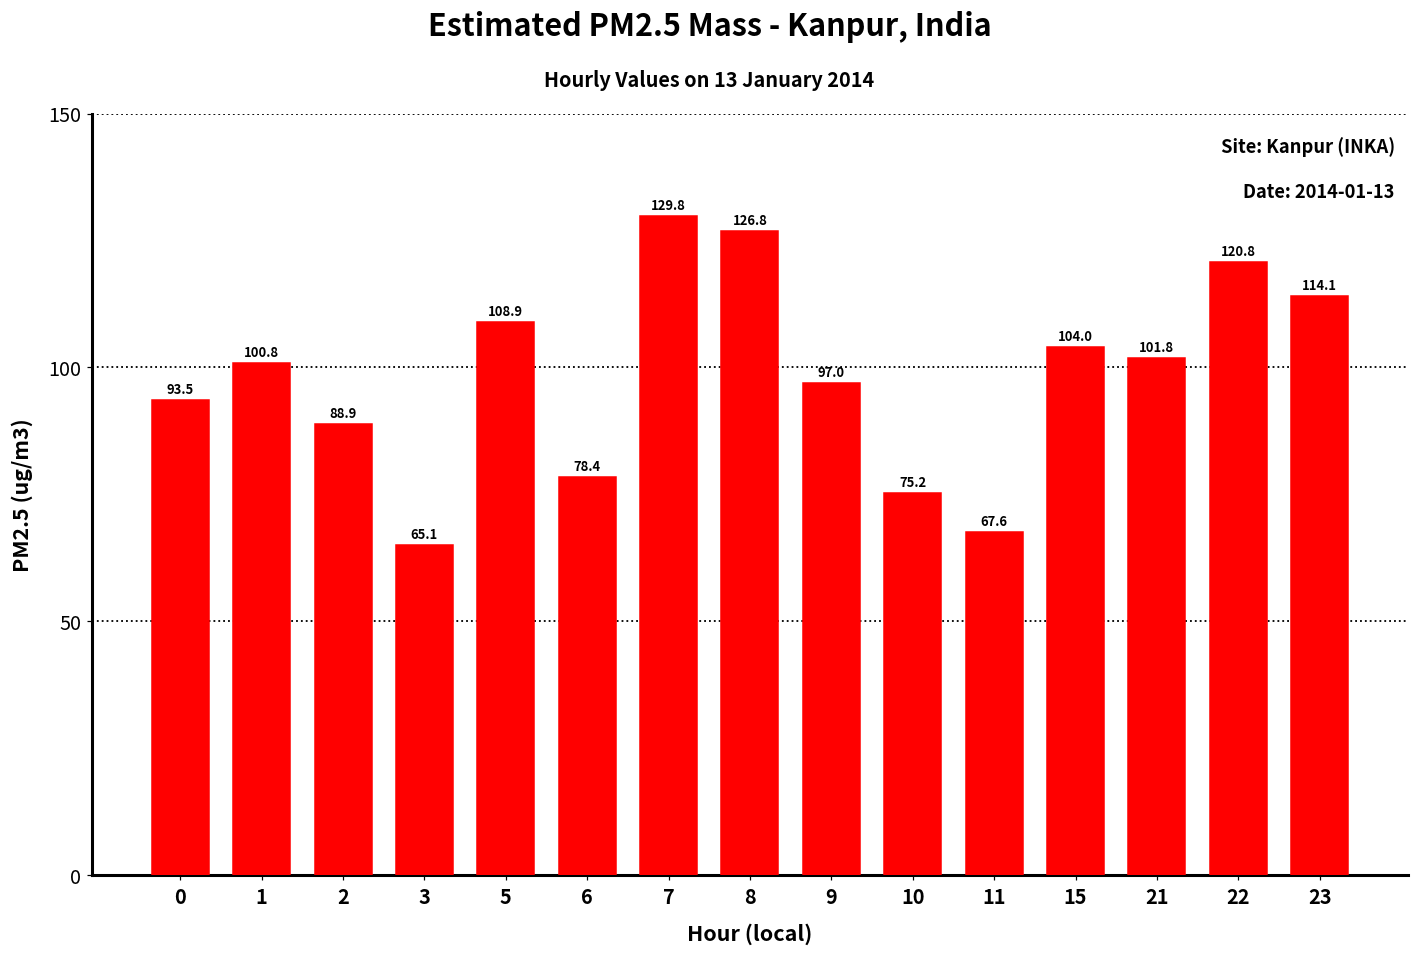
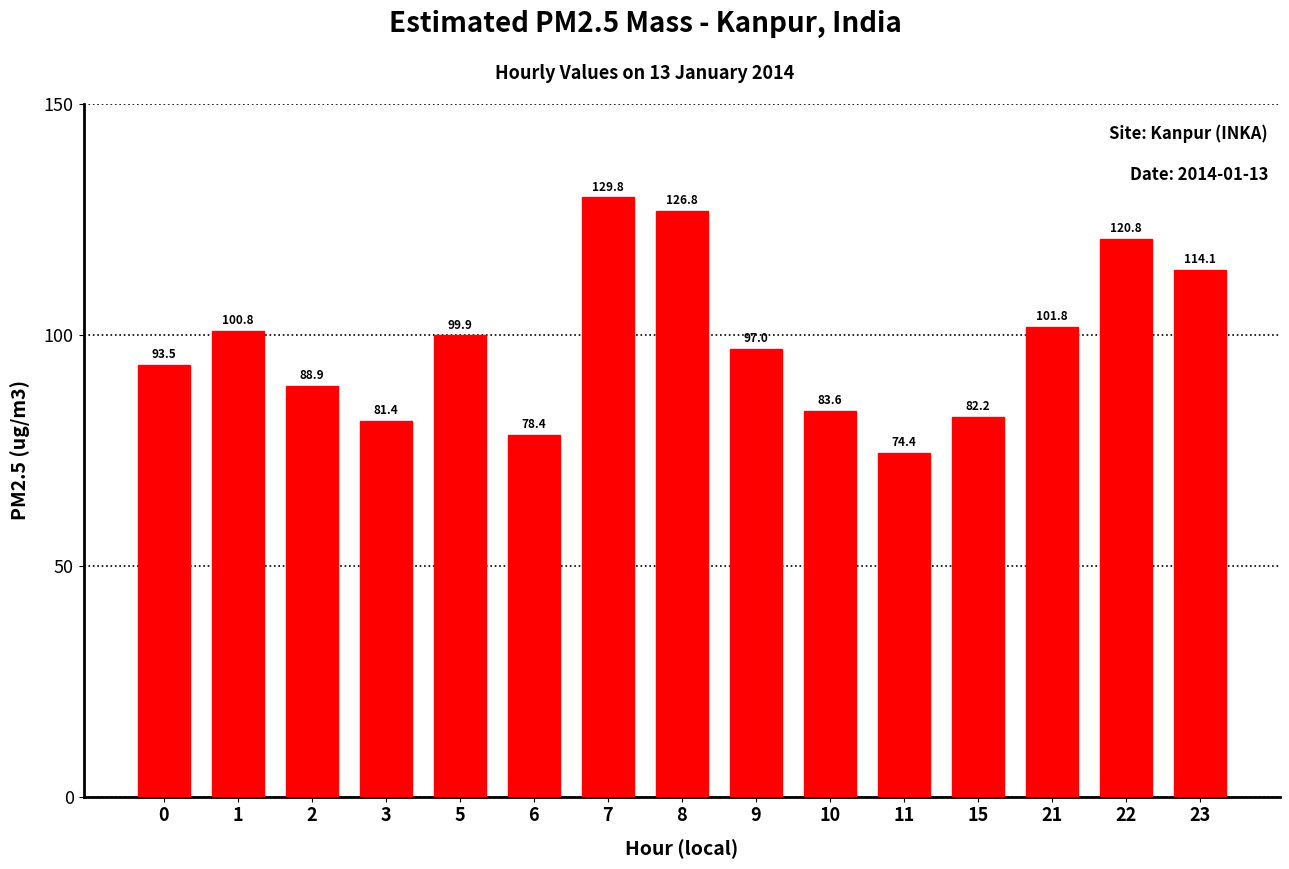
  {
    "0": 93.5,
    "1": 100.8,
    "2": 88.9,
-   "3": 65.1,
-   "5": 108.9,
+   "3": 81.4,
+   "5": 99.9,
    "6": 78.4,
    "7": 129.8,
    "8": 126.8,
    "9": 97.0,
-   "10": 75.2,
-   "11": 67.6,
-   "15": 104.0,
+   "10": 83.6,
+   "11": 74.4,
+   "15": 82.2,
    "21": 101.8,
    "22": 120.8,
    "23": 114.1
  }
